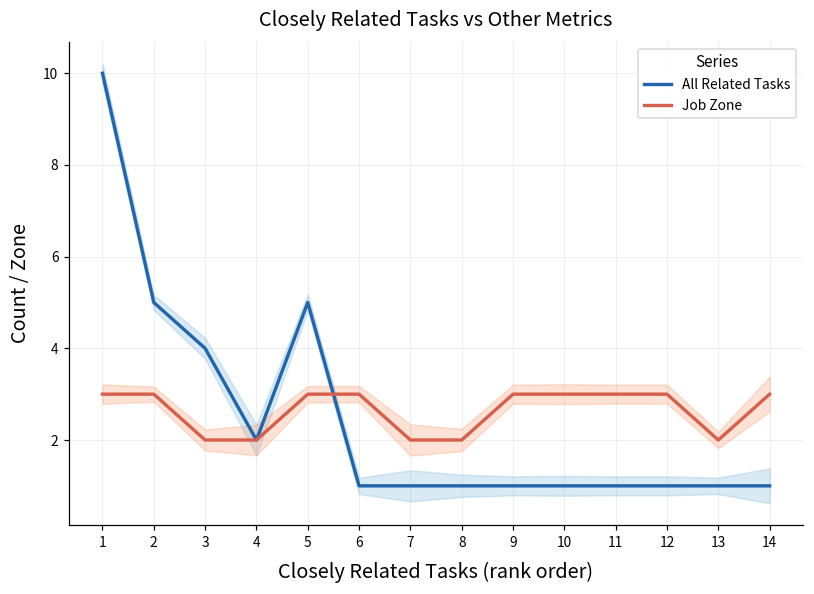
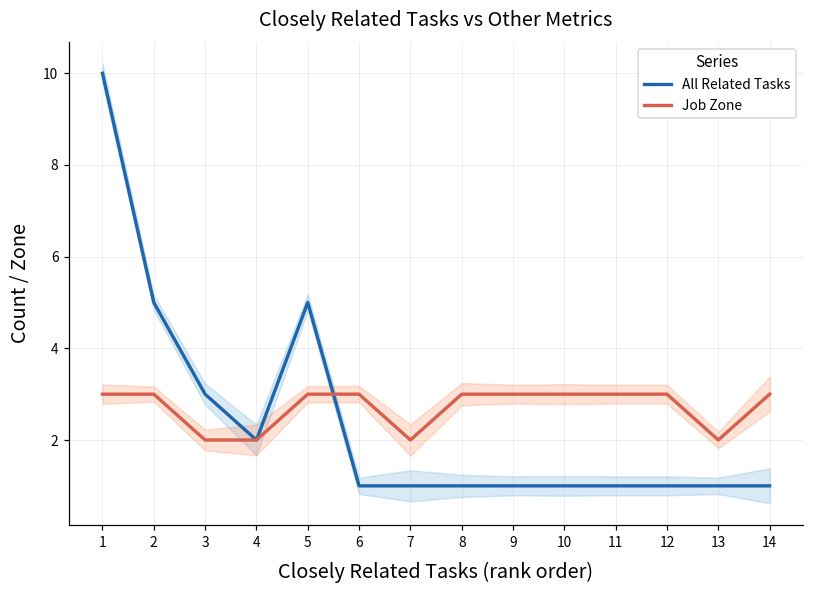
  {
    "All Related Tasks": {
      "1": 10,
      "2": 5,
-     "3": 4,
+     "3": 3,
      "5": 5,
      "6": 1,
      "7": 1,
      "8": 1,
      "9": 1,
      "10": 1,
      "11": 1,
      "12": 1,
      "13": 1,
      "14": 1
    },
    "Job Zone": {
      "1": 3,
      "2": 3,
      "3": 2,
      "5": 3,
      "6": 3,
      "7": 2,
-     "8": 2,
+     "8": 3,
      "9": 3,
      "10": 3,
      "11": 3,
      "12": 3,
      "13": 2,
      "14": 3
    }
  }
